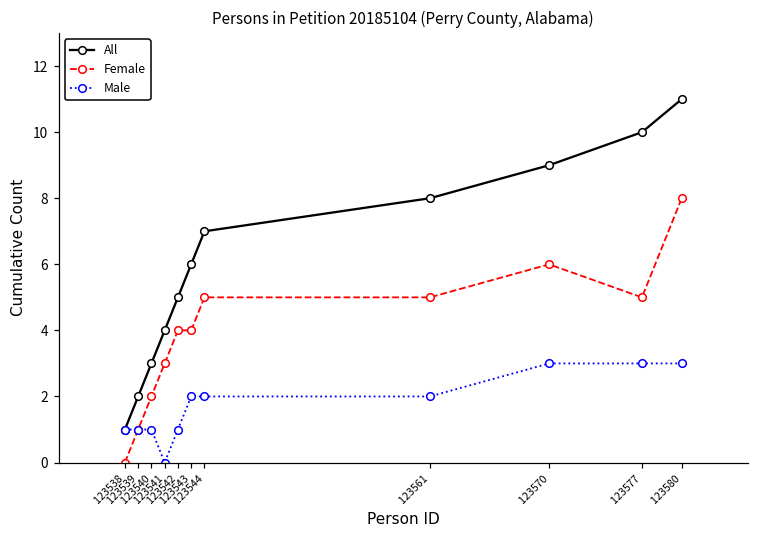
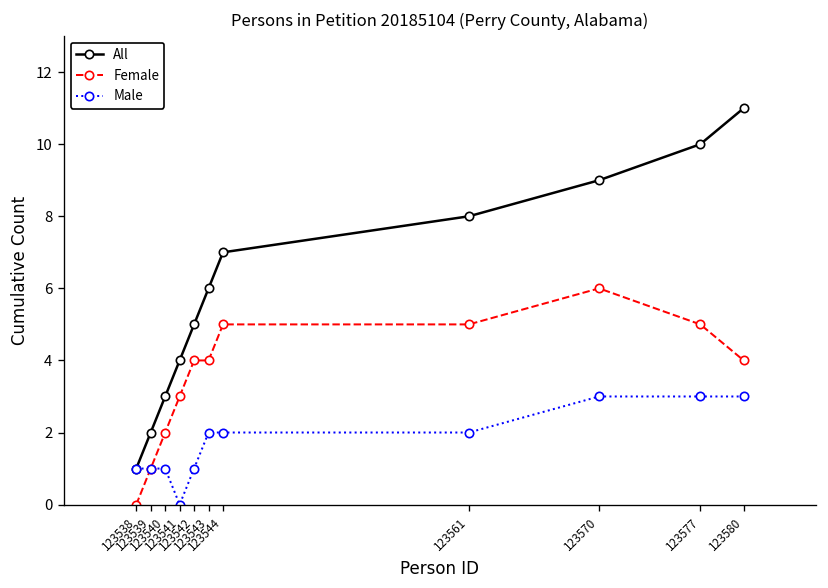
  {
    "All": {
      "123539": 2,
      "123540": 3,
      "123541": 4,
      "123542": 5,
      "123543": 6,
      "123544": 7,
      "123561": 8,
      "123570": 9,
      "123577": 10,
      "123580": 11
    },
    "Female": {
      "123538": 0,
      "123540": 2,
      "123541": 3,
      "123542": 4,
      "123543": 4,
      "123544": 5,
      "123561": 5,
      "123570": 6,
      "123577": 5,
-     "123580": 8
+     "123580": 4
    },
    "Male": {
      "123540": 1,
      "123541": 0,
      "123542": 1,
      "123543": 2,
      "123544": 2,
      "123561": 2,
      "123570": 3,
      "123577": 3,
      "123580": 3
    }
  }
